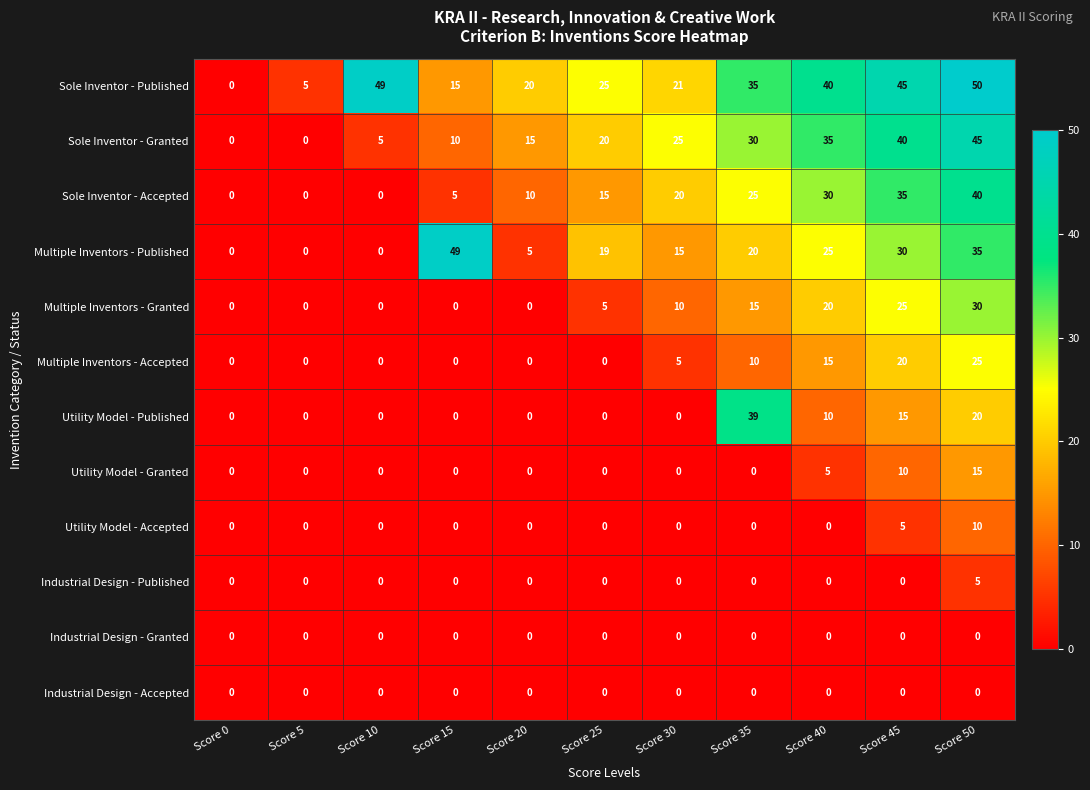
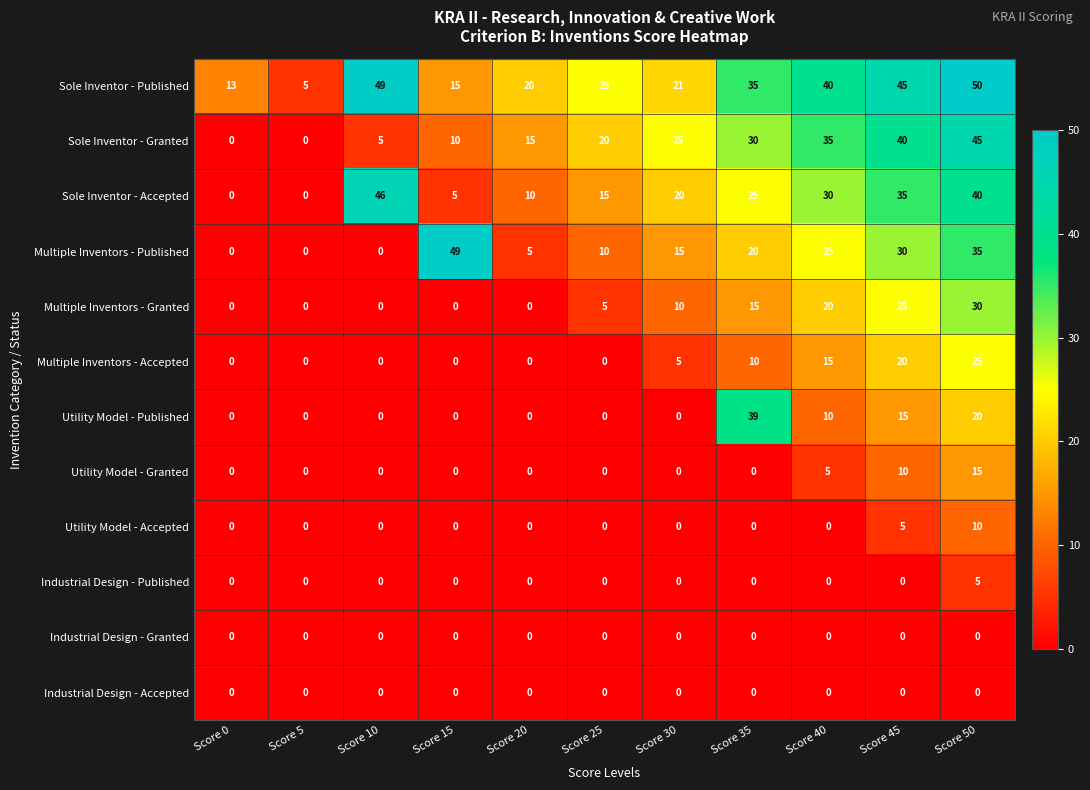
  {
    "Sole Inventor - Published": {
-     "Score 0": 0,
+     "Score 0": 13,
      "Score 5": 5,
      "Score 10": 49,
      "Score 15": 15,
      "Score 20": 20,
      "Score 25": 25,
      "Score 30": 21,
      "Score 35": 35,
      "Score 40": 40,
      "Score 45": 45,
      "Score 50": 50
    },
    "Sole Inventor - Granted": {
      "Score 0": 0,
      "Score 5": 0,
      "Score 10": 5,
      "Score 15": 10,
      "Score 20": 15,
      "Score 25": 20,
      "Score 30": 25,
      "Score 35": 30,
      "Score 40": 35,
      "Score 45": 40,
      "Score 50": 45
    },
    "Sole Inventor - Accepted": {
      "Score 0": 0,
      "Score 5": 0,
-     "Score 10": 0,
+     "Score 10": 46,
      "Score 15": 5,
      "Score 20": 10,
      "Score 25": 15,
      "Score 30": 20,
      "Score 35": 25,
      "Score 40": 30,
      "Score 45": 35,
      "Score 50": 40
    },
    "Multiple Inventors - Published": {
      "Score 0": 0,
      "Score 5": 0,
      "Score 10": 0,
      "Score 15": 49,
      "Score 20": 5,
-     "Score 25": 19,
+     "Score 25": 10,
      "Score 30": 15,
      "Score 35": 20,
      "Score 40": 25,
      "Score 45": 30,
      "Score 50": 35
    },
    "Multiple Inventors - Granted": {
      "Score 0": 0,
      "Score 5": 0,
      "Score 10": 0,
      "Score 15": 0,
      "Score 20": 0,
      "Score 25": 5,
      "Score 30": 10,
      "Score 35": 15,
      "Score 40": 20,
      "Score 45": 25,
      "Score 50": 30
    },
    "Multiple Inventors - Accepted": {
      "Score 0": 0,
      "Score 5": 0,
      "Score 10": 0,
      "Score 15": 0,
      "Score 20": 0,
      "Score 25": 0,
      "Score 30": 5,
      "Score 35": 10,
      "Score 40": 15,
      "Score 45": 20,
      "Score 50": 25
    },
    "Utility Model - Published": {
      "Score 0": 0,
      "Score 5": 0,
      "Score 10": 0,
      "Score 15": 0,
      "Score 20": 0,
      "Score 25": 0,
      "Score 30": 0,
      "Score 35": 39,
      "Score 40": 10,
      "Score 45": 15,
      "Score 50": 20
    },
    "Utility Model - Granted": {
      "Score 0": 0,
      "Score 5": 0,
      "Score 10": 0,
      "Score 15": 0,
      "Score 20": 0,
      "Score 25": 0,
      "Score 30": 0,
      "Score 35": 0,
      "Score 40": 5,
      "Score 45": 10,
      "Score 50": 15
    },
    "Utility Model - Accepted": {
      "Score 0": 0,
      "Score 5": 0,
      "Score 10": 0,
      "Score 15": 0,
      "Score 20": 0,
      "Score 25": 0,
      "Score 30": 0,
      "Score 35": 0,
      "Score 40": 0,
      "Score 45": 5,
      "Score 50": 10
    },
    "Industrial Design - Published": {
      "Score 0": 0,
      "Score 5": 0,
      "Score 10": 0,
      "Score 15": 0,
      "Score 20": 0,
      "Score 25": 0,
      "Score 30": 0,
      "Score 35": 0,
      "Score 40": 0,
      "Score 45": 0,
      "Score 50": 5
    },
    "Industrial Design - Granted": {
      "Score 0": 0,
      "Score 5": 0,
      "Score 10": 0,
      "Score 15": 0,
      "Score 20": 0,
      "Score 25": 0,
      "Score 30": 0,
      "Score 35": 0,
      "Score 40": 0,
      "Score 45": 0,
      "Score 50": 0
    },
    "Industrial Design - Accepted": {
      "Score 0": 0,
      "Score 5": 0,
      "Score 10": 0,
      "Score 15": 0,
      "Score 20": 0,
      "Score 25": 0,
      "Score 30": 0,
      "Score 35": 0,
      "Score 40": 0,
      "Score 45": 0,
      "Score 50": 0
    }
  }
